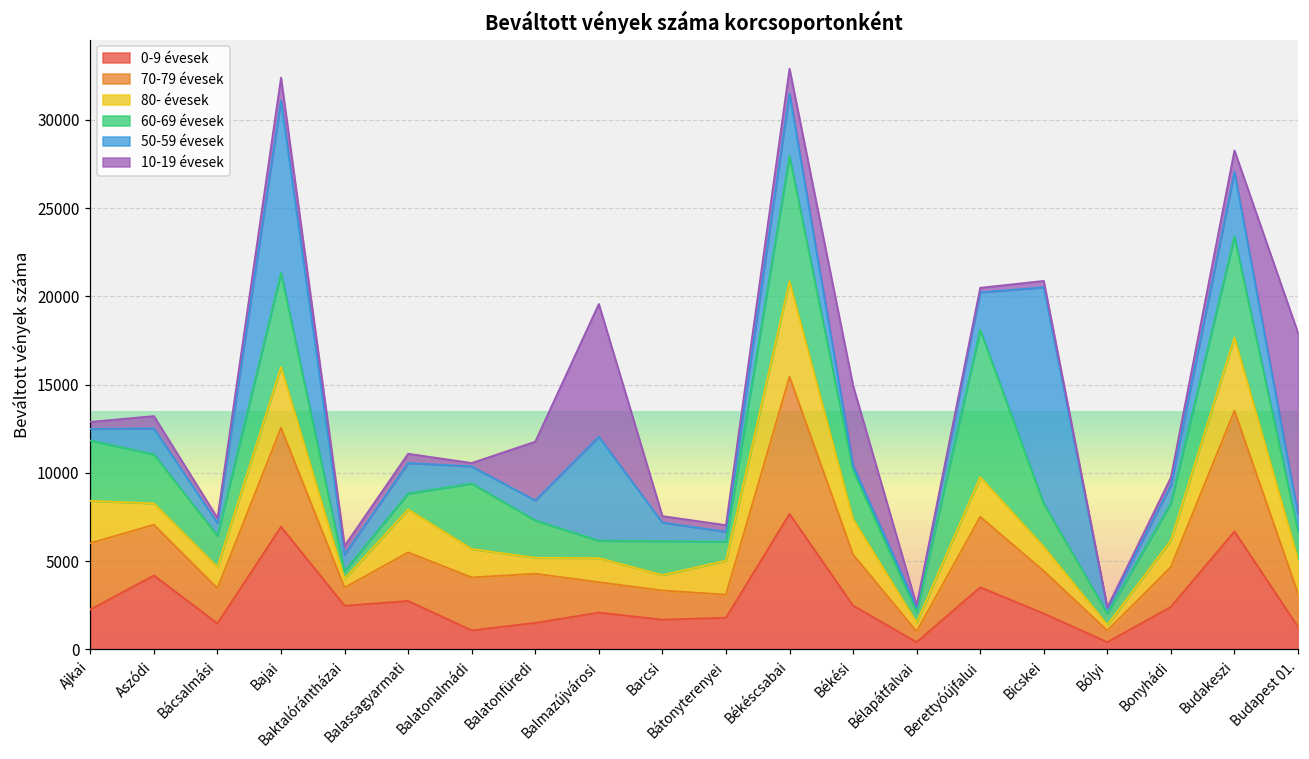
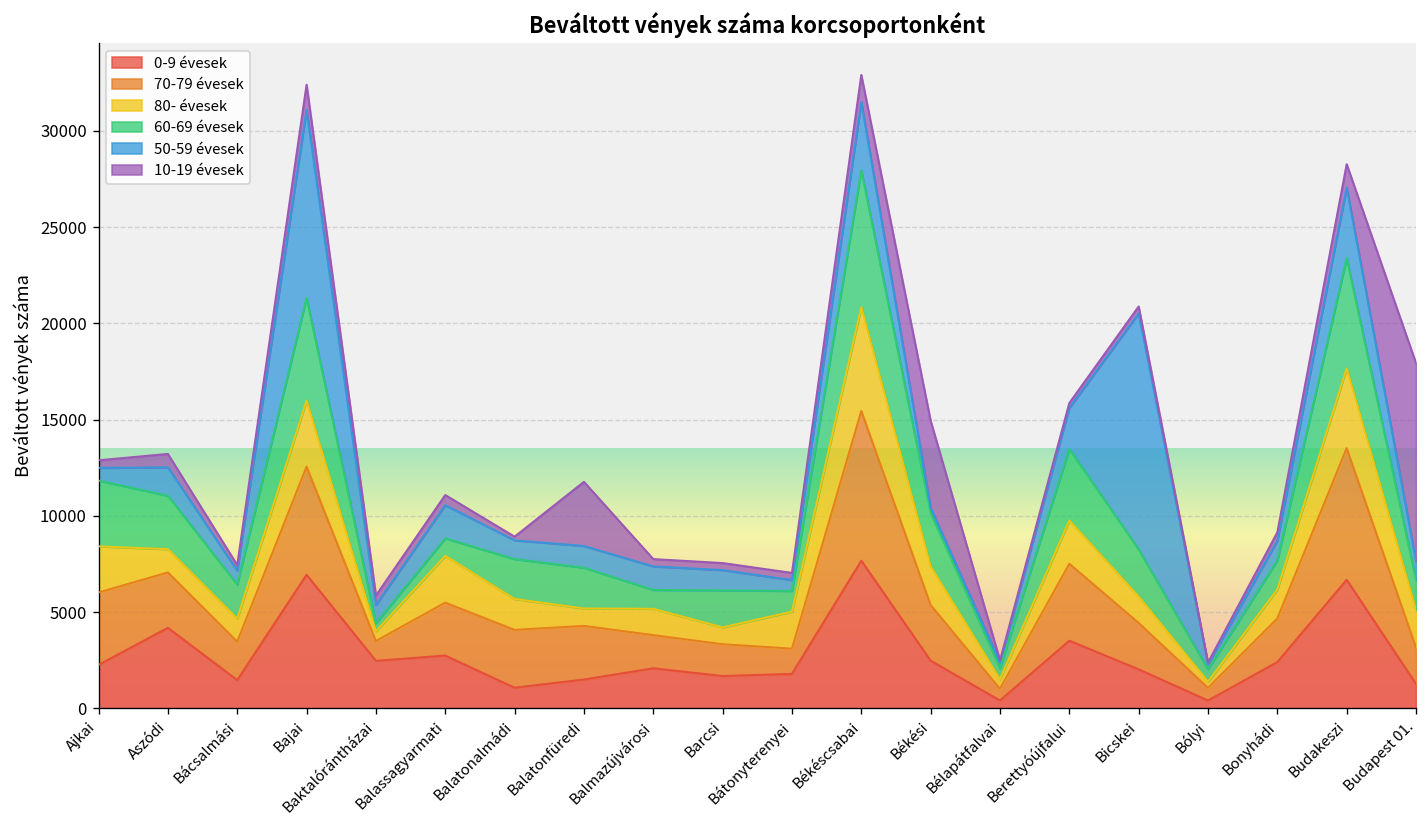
  {
    "80- évesek": {
      "Ajkai": 2400,
      "Aszódi": 1200,
      "Bácsalmási": 1200,
      "Bajai": 3400,
      "Baktalórántházai": 500,
      "Balassagyarmati": 2400,
      "Balatonalmádi": 1600,
      "Balatonfüredi": 900,
      "Balmazújvárosi": 1400,
      "Barcsi": 900,
      "Bátonyterenyei": 1900,
      "Békéscsabai": 5400,
      "Békési": 2000,
      "Bélapátfalvai": 500,
      "Berettyóújfalui": 2200,
      "Bicskei": 1400,
      "Bólyi": 300,
      "Bonyhádi": 1500,
      "Budakeszi": 4100,
      "Budapest 01.": 2000
    },
    "60-69 évesek": {
      "Ajkai": 3400,
      "Aszódi": 2800,
      "Bácsalmási": 1800,
      "Bajai": 5300,
      "Baktalórántházai": 400,
      "Balassagyarmati": 900,
-     "Balatonalmádi": 3700,
+     "Balatonalmádi": 2100,
      "Balatonfüredi": 2100,
      "Balmazújvárosi": 1000,
      "Barcsi": 1900,
      "Bátonyterenyei": 1100,
      "Békéscsabai": 7100,
      "Békési": 2800,
      "Bélapátfalvai": 600,
-     "Berettyóújfalui": 8300,
+     "Berettyóújfalui": 3700,
      "Bicskei": 2400,
      "Bólyi": 600,
-     "Bonyhádi": 2100,
+     "Bonyhádi": 1500,
      "Budakeszi": 5700,
      "Budapest 01.": 1600
    },
    "50-59 évesek": {
      "Ajkai": 700,
      "Aszódi": 1500,
      "Bácsalmási": 700,
      "Bajai": 9800,
      "Baktalórántházai": 900,
      "Balassagyarmati": 1700,
      "Balatonalmádi": 1000,
      "Balatonfüredi": 1100,
-     "Balmazújvárosi": 5900,
+     "Balmazújvárosi": 1200,
      "Barcsi": 1100,
      "Bátonyterenyei": 600,
      "Békéscsabai": 3500,
      "Békési": 300,
      "Berettyóújfalui": 2100,
      "Bicskei": 12300,
      "Bonyhádi": 1000,
      "Budakeszi": 3700,
      "Budapest 01.": 1000
    },
    "10-19 évesek": {
      "Ajkai": 400,
      "Aszódi": 700,
      "Bácsalmási": 300,
      "Bajai": 1300,
      "Baktalórántházai": 500,
      "Balassagyarmati": 500,
      "Balatonalmádi": 200,
      "Balatonfüredi": 3300,
-     "Balmazújvárosi": 7500,
+     "Balmazújvárosi": 400,
      "Barcsi": 400,
      "Bátonyterenyei": 400,
      "Békéscsabai": 1400,
      "Békési": 4500,
      "Berettyóújfalui": 300,
      "Bicskei": 400,
      "Bonyhádi": 400,
      "Budakeszi": 1200,
      "Budapest 01.": 10300
    }
  }
